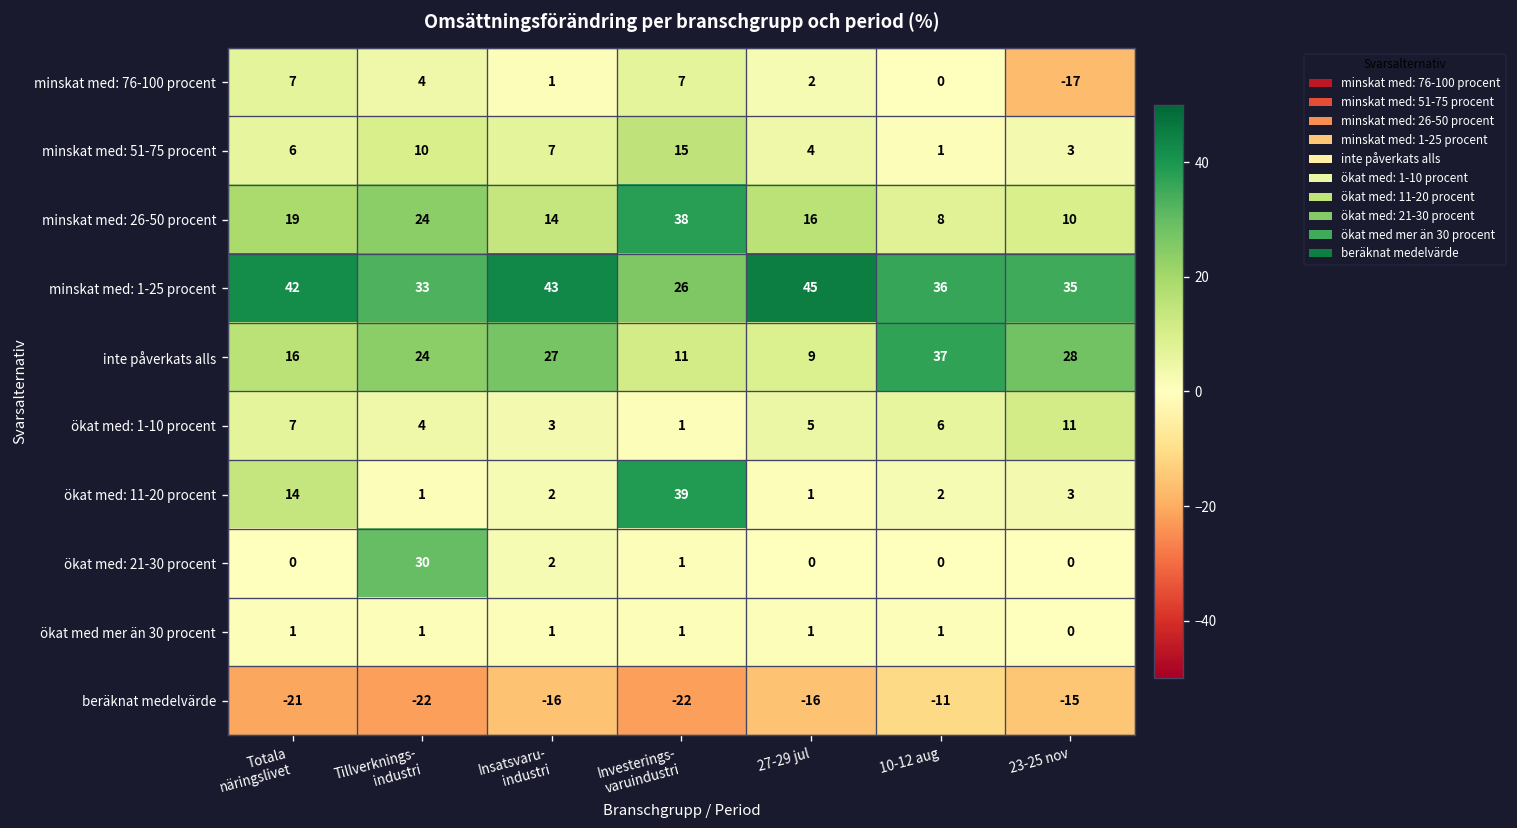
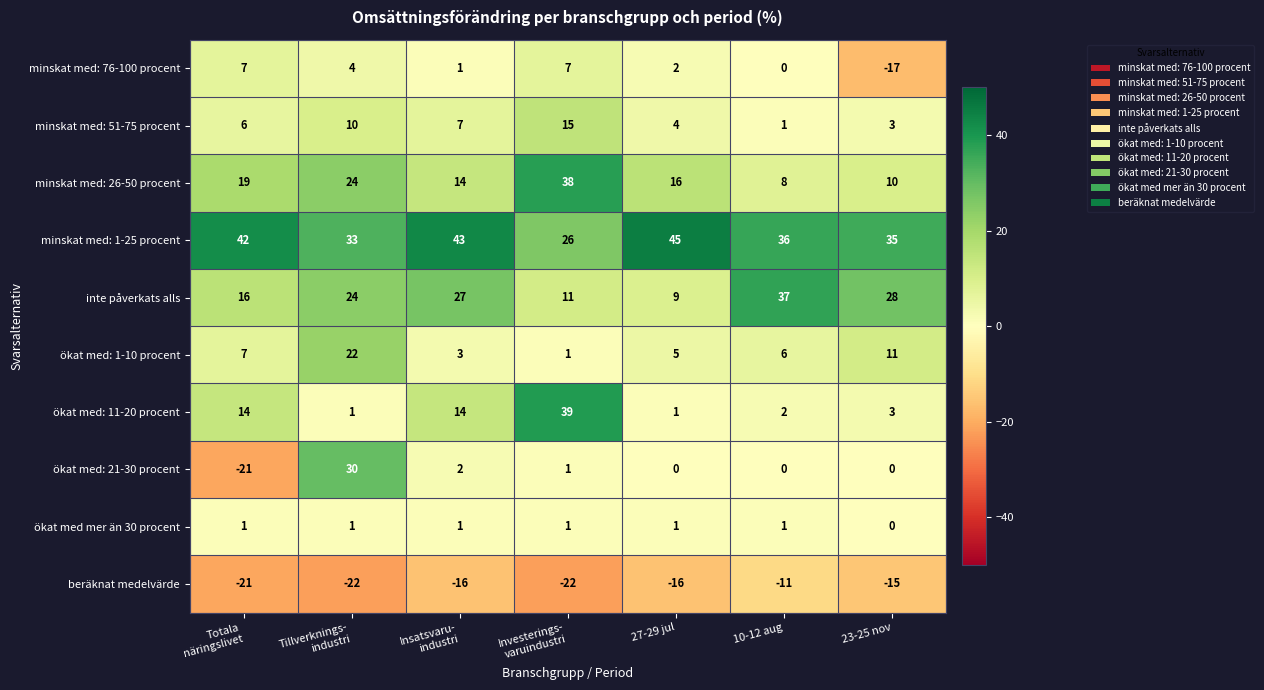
  {
    "minskat med: 76-100 procent": {
      "Totala näringslivet": 7,
      "Tillverknings- industri": 4,
      "Insatsvaru- industri": 1,
      "Investerings- varuindustri": 7,
      "27-29 jul": 2,
      "10-12 aug": 0,
      "23-25 nov": -17
    },
    "minskat med: 51-75 procent": {
      "Totala näringslivet": 6,
      "Tillverknings- industri": 10,
      "Insatsvaru- industri": 7,
      "Investerings- varuindustri": 15,
      "27-29 jul": 4,
      "10-12 aug": 1,
      "23-25 nov": 3
    },
    "minskat med: 26-50 procent": {
      "Totala näringslivet": 19,
      "Tillverknings- industri": 24,
      "Insatsvaru- industri": 14,
      "Investerings- varuindustri": 38,
      "27-29 jul": 16,
      "10-12 aug": 8,
      "23-25 nov": 10
    },
    "minskat med: 1-25 procent": {
      "Totala näringslivet": 42,
      "Tillverknings- industri": 33,
      "Insatsvaru- industri": 43,
      "Investerings- varuindustri": 26,
      "27-29 jul": 45,
      "10-12 aug": 36,
      "23-25 nov": 35
    },
    "inte påverkats alls": {
      "Totala näringslivet": 16,
      "Tillverknings- industri": 24,
      "Insatsvaru- industri": 27,
      "Investerings- varuindustri": 11,
      "27-29 jul": 9,
      "10-12 aug": 37,
      "23-25 nov": 28
    },
    "ökat med: 1-10 procent": {
      "Totala näringslivet": 7,
-     "Tillverknings- industri": 4,
+     "Tillverknings- industri": 22,
      "Insatsvaru- industri": 3,
      "Investerings- varuindustri": 1,
      "27-29 jul": 5,
      "10-12 aug": 6,
      "23-25 nov": 11
    },
    "ökat med: 11-20 procent": {
      "Totala näringslivet": 14,
      "Tillverknings- industri": 1,
-     "Insatsvaru- industri": 2,
+     "Insatsvaru- industri": 14,
      "Investerings- varuindustri": 39,
      "27-29 jul": 1,
      "10-12 aug": 2,
      "23-25 nov": 3
    },
    "ökat med: 21-30 procent": {
-     "Totala näringslivet": 0,
+     "Totala näringslivet": -21,
      "Tillverknings- industri": 30,
      "Insatsvaru- industri": 2,
      "Investerings- varuindustri": 1,
      "27-29 jul": 0,
      "10-12 aug": 0,
      "23-25 nov": 0
    },
    "ökat med mer än 30 procent": {
      "Totala näringslivet": 1,
      "Tillverknings- industri": 1,
      "Insatsvaru- industri": 1,
      "Investerings- varuindustri": 1,
      "27-29 jul": 1,
      "10-12 aug": 1,
      "23-25 nov": 0
    },
    "beräknat medelvärde": {
      "Totala näringslivet": -21,
      "Tillverknings- industri": -22,
      "Insatsvaru- industri": -16,
      "Investerings- varuindustri": -22,
      "27-29 jul": -16,
      "10-12 aug": -11,
      "23-25 nov": -15
    }
  }
